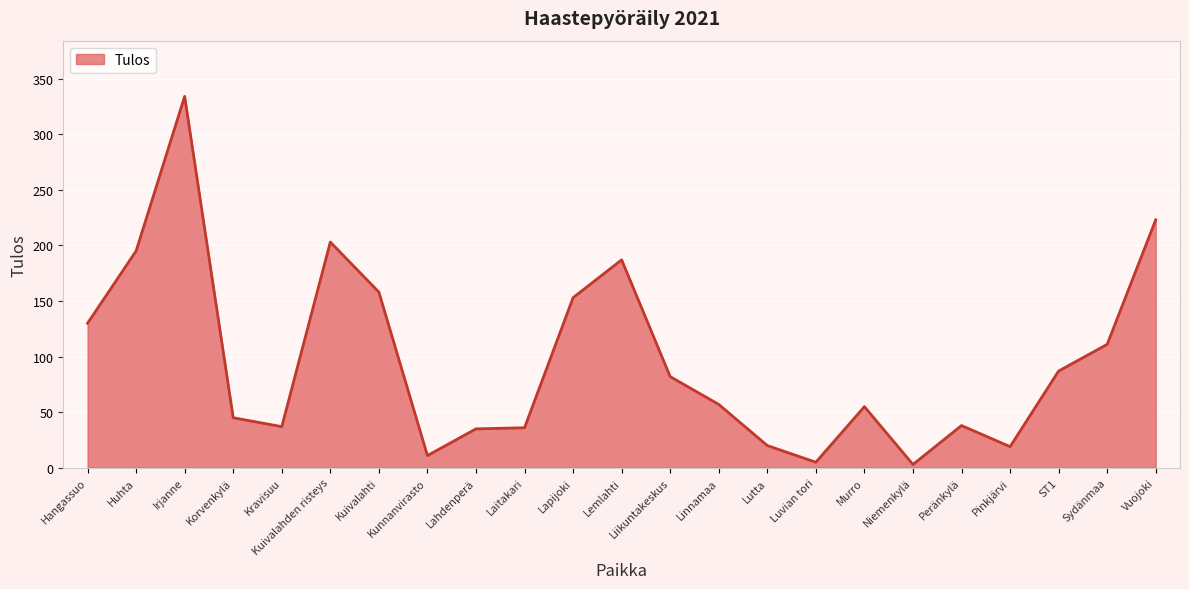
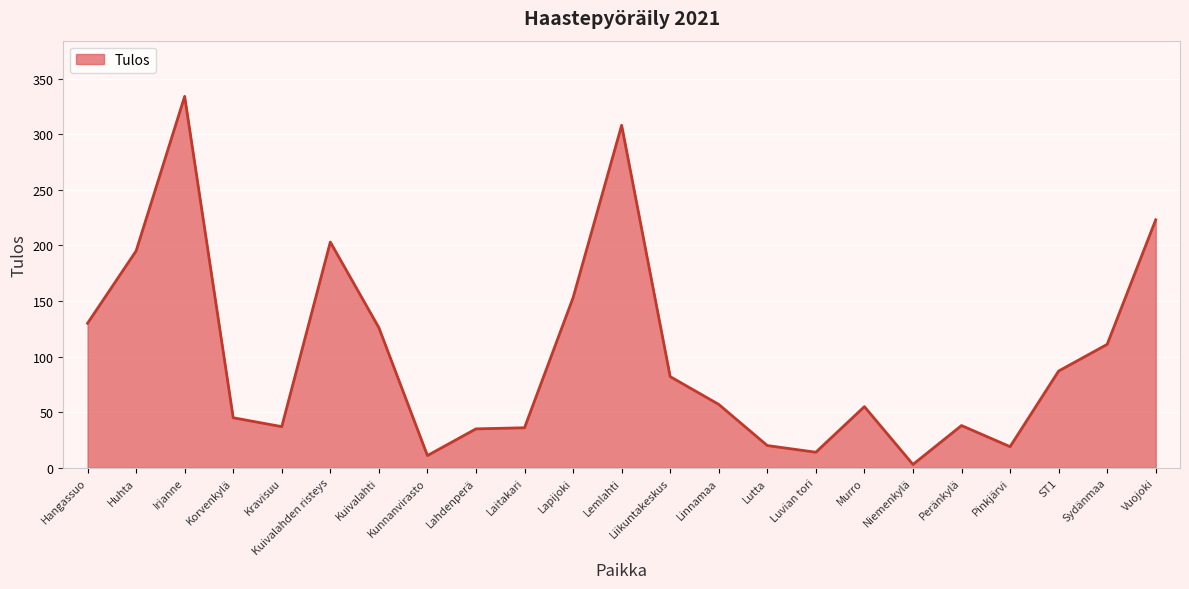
  {
    "Hangassuo": 130,
    "Huhta": 195,
    "Irjanne": 334,
    "Korvenkylä": 45,
    "Kravisuu": 37,
    "Kuivalahden risteys": 203,
-   "Kuivalahti": 158,
+   "Kuivalahti": 126,
    "Kunnanvirasto": 11,
    "Lahdenperä": 35,
    "Laitakari": 36,
    "Lapijoki": 153,
-   "Lemlahti": 187,
+   "Lemlahti": 308,
    "Liikuntakeskus": 82,
    "Linnamaa": 57,
    "Lutta": 20,
-   "Luvian tori": 5,
+   "Luvian tori": 14,
    "Murro": 55,
    "Niemenkylä": 3,
    "Peränkylä": 38,
    "Pinkjärvi": 19,
    "ST1": 87,
    "Sydänmaa": 111,
    "Vuojoki": 223
  }
